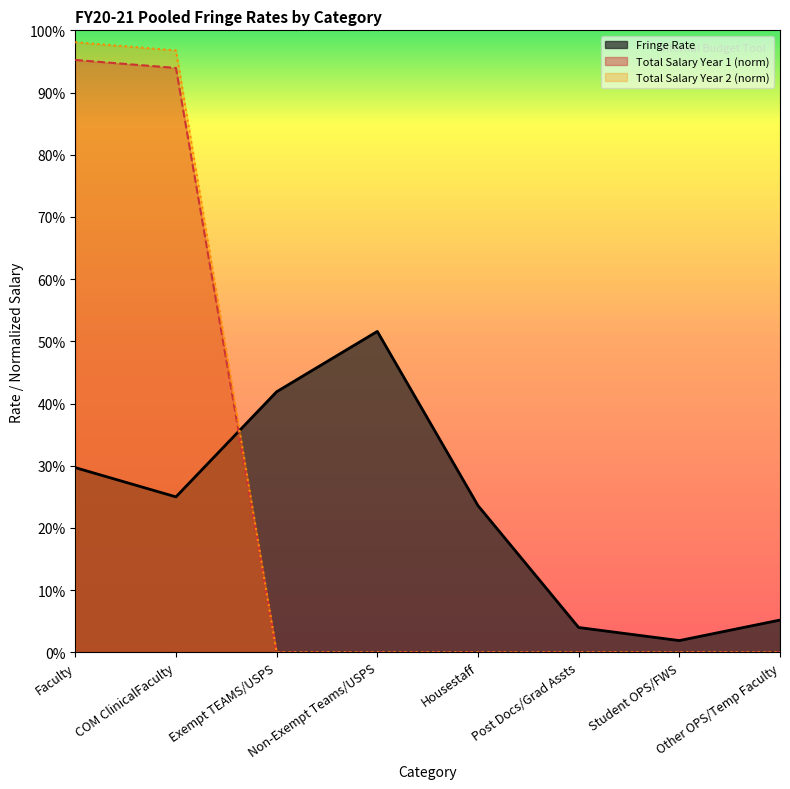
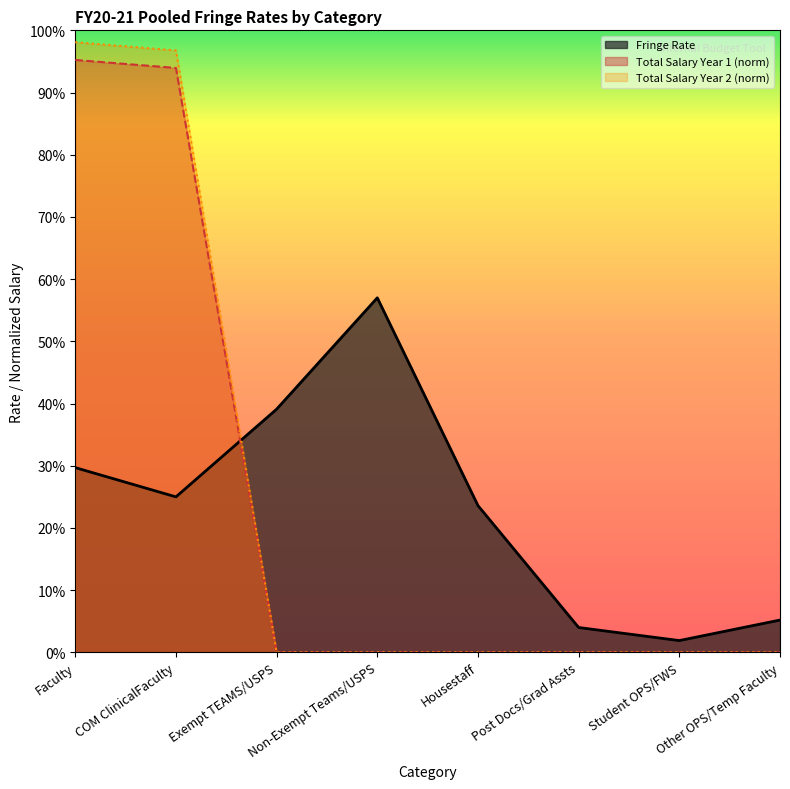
  {
    "Fringe Rate": {
      "Faculty": "30%",
      "COM ClinicalFaculty": "25%",
-     "Exempt TEAMS/USPS": "42%",
-     "Non-Exempt Teams/USPS": "52%",
+     "Exempt TEAMS/USPS": "39%",
+     "Non-Exempt Teams/USPS": "57%",
      "Housestaff": "24%",
      "Post Docs/Grad Assts": "4%",
      "Student OPS/FWS": "2%",
      "Other OPS/Temp Faculty": "5%"
    }
  }
